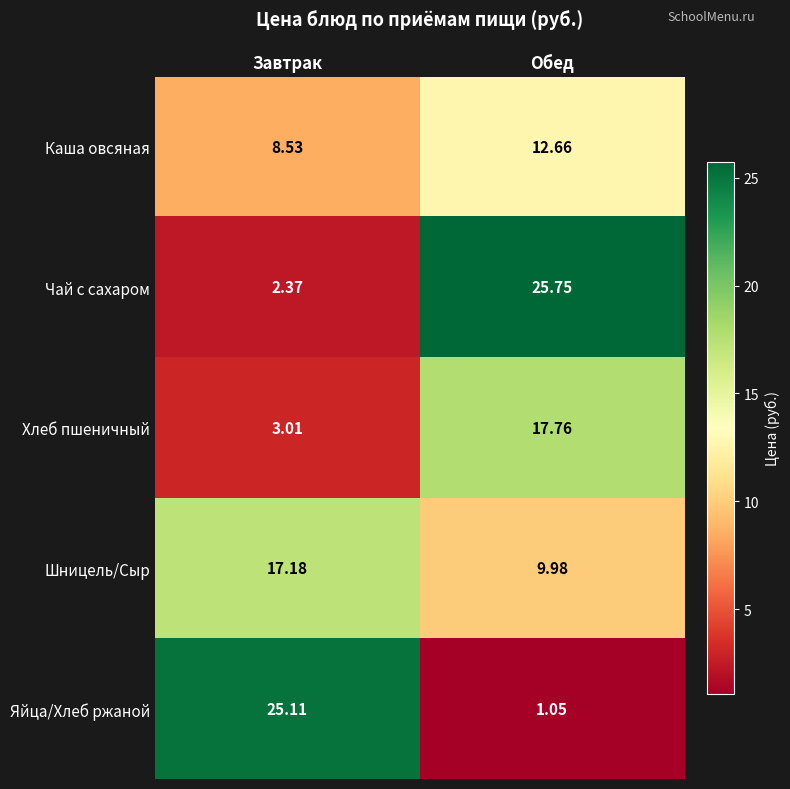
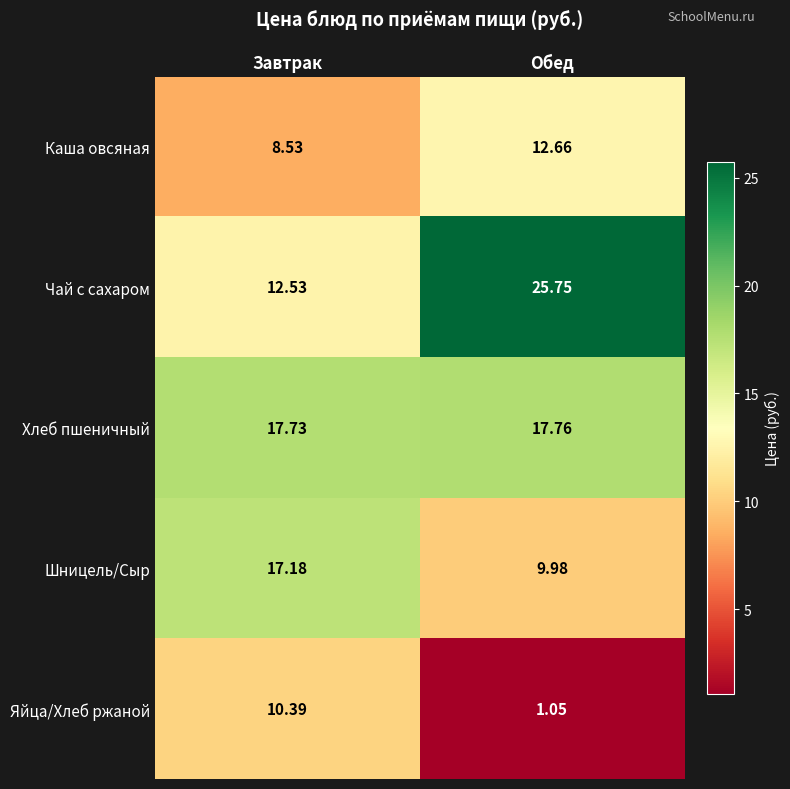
  {
    "Каша овсяная": {
      "Завтрак": 8.53,
      "Обед": 12.66
    },
    "Чай с сахаром": {
-     "Завтрак": 2.37,
+     "Завтрак": 12.53,
      "Обед": 25.75
    },
    "Хлеб пшеничный": {
-     "Завтрак": 3.01,
+     "Завтрак": 17.73,
      "Обед": 17.76
    },
    "Шницель/Сыр": {
      "Завтрак": 17.18,
      "Обед": 9.98
    },
    "Яйца/Хлеб ржаной": {
-     "Завтрак": 25.11,
+     "Завтрак": 10.39,
      "Обед": 1.05
    }
  }
